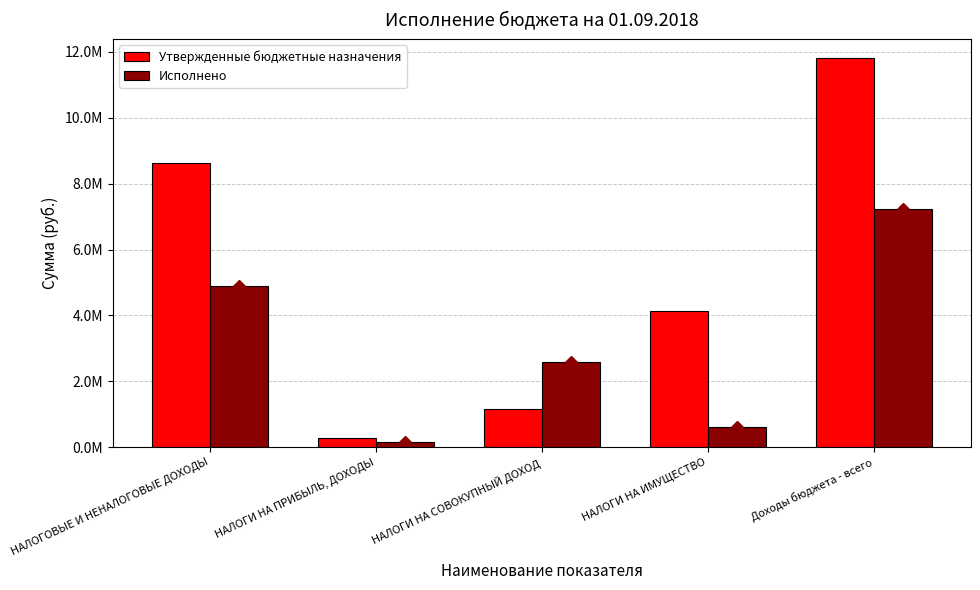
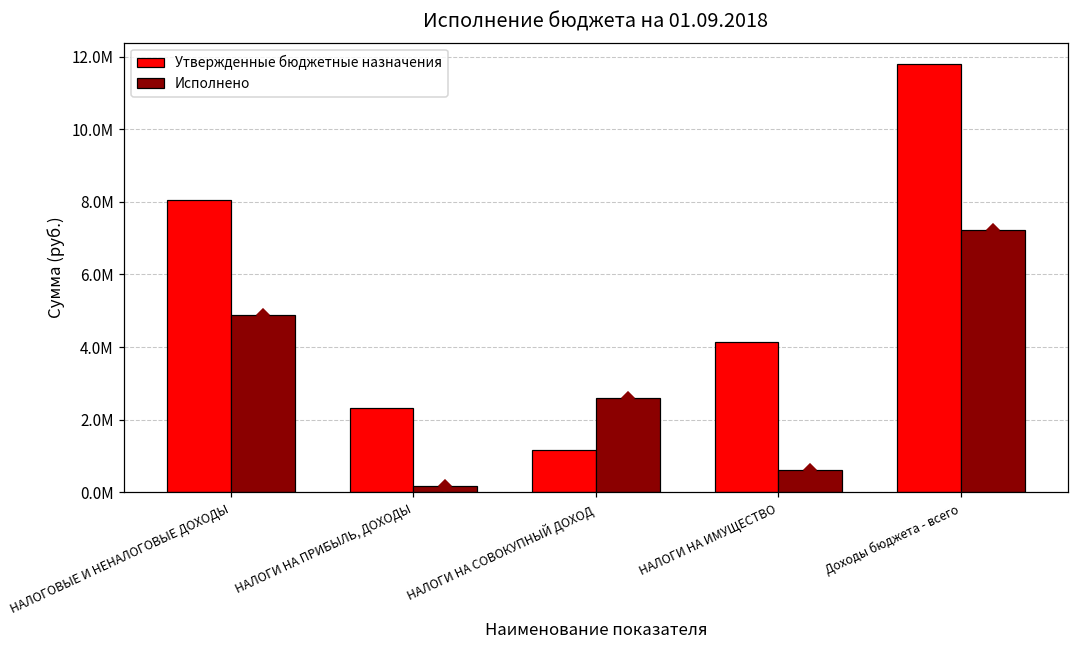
  {
    "Утвержденные бюджетные назначения": {
-     "НАЛОГОВЫЕ И НЕНАЛОГОВЫЕ ДОХОДЫ": 8600000,
-     "НАЛОГИ НА ПРИБЫЛЬ, ДОХОДЫ": 300000,
+     "НАЛОГОВЫЕ И НЕНАЛОГОВЫЕ ДОХОДЫ": 8000000,
+     "НАЛОГИ НА ПРИБЫЛЬ, ДОХОДЫ": 2300000,
      "НАЛОГИ НА СОВОКУПНЫЙ ДОХОД": 1200000,
      "НАЛОГИ НА ИМУЩЕСТВО": 4100000,
      "Доходы бюджета - всего": 11800000
    },
    "Исполнено": {
      "НАЛОГОВЫЕ И НЕНАЛОГОВЫЕ ДОХОДЫ": 4900000,
      "НАЛОГИ НА ПРИБЫЛЬ, ДОХОДЫ": 200000,
      "НАЛОГИ НА СОВОКУПНЫЙ ДОХОД": 2600000,
      "НАЛОГИ НА ИМУЩЕСТВО": 600000,
      "Доходы бюджета - всего": 7200000
    }
  }
